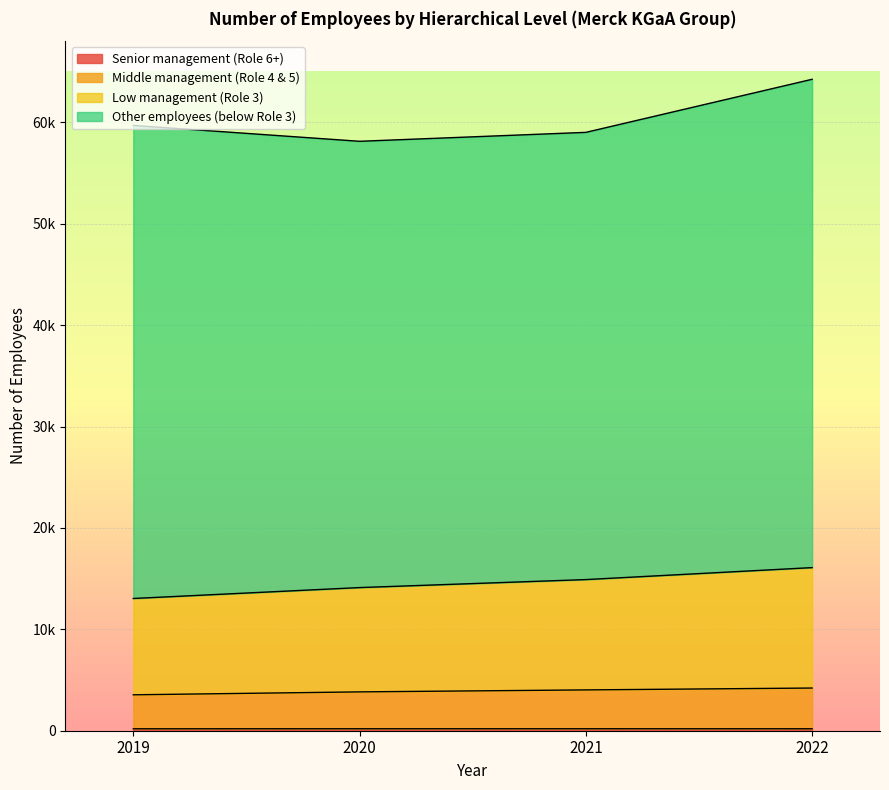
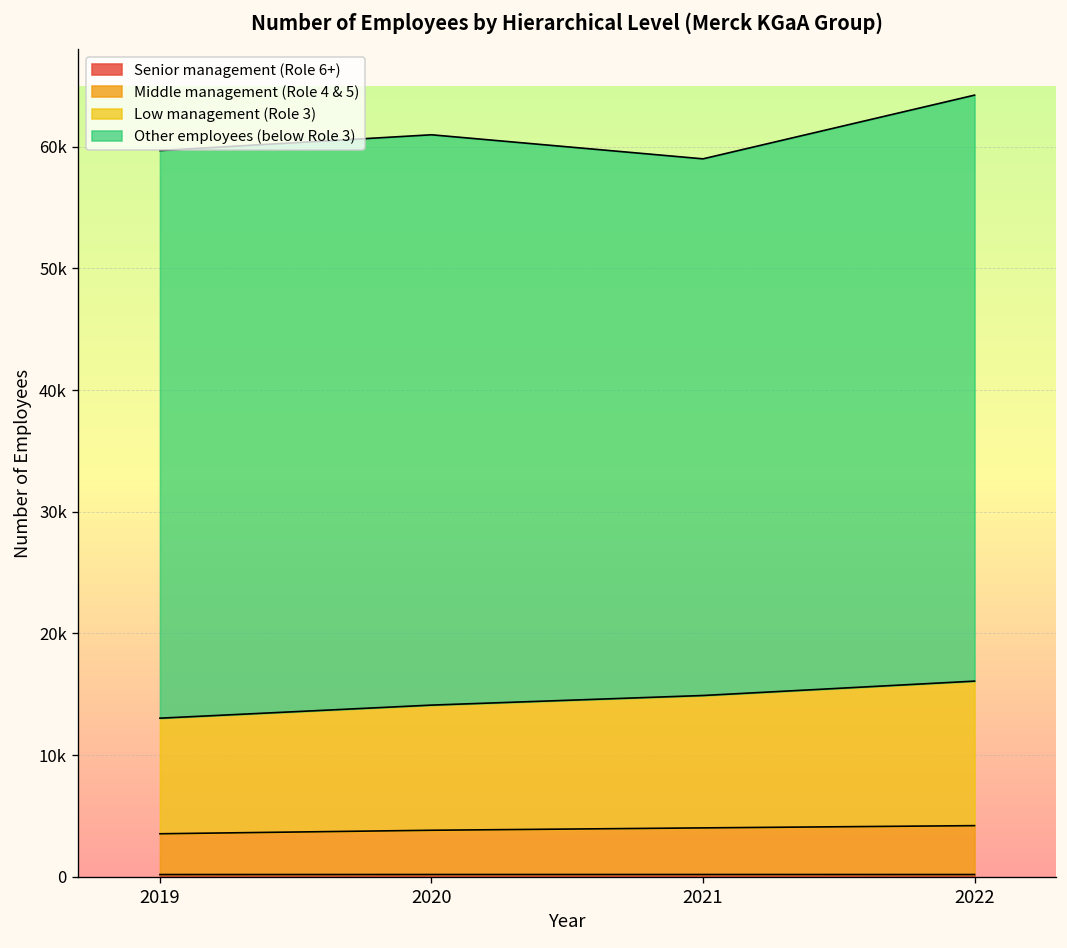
  {
    "Senior management (Role 6+)": {
      "2019": 200,
      "2020": 200,
      "2021": 200,
      "2022": 200
    },
    "Other employees (below Role 3)": {
-     "2020": 44000,
+     "2020": 46900,
      "2021": 44100,
      "2022": 48200
    }
  }
